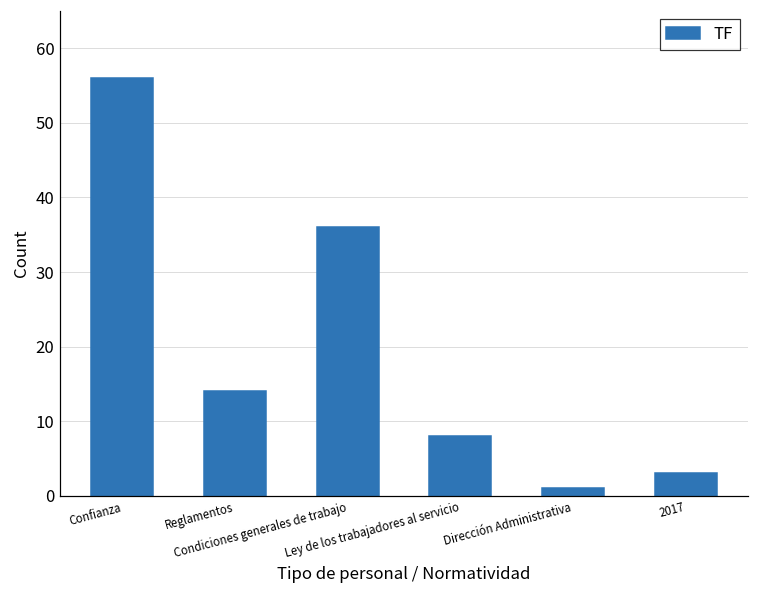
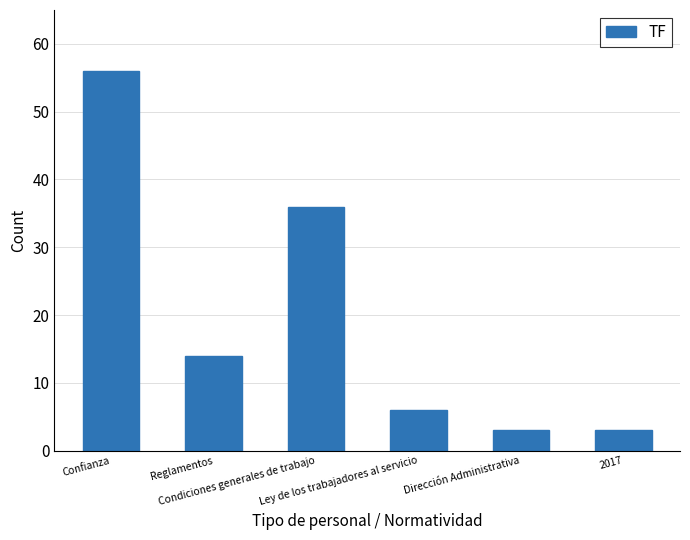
  {
    "Confianza": 56,
    "Reglamentos": 14,
    "Condiciones generales de trabajo": 36,
-   "Ley de los trabajadores al servicio": 8,
-   "Dirección Administrativa": 1,
+   "Ley de los trabajadores al servicio": 6,
+   "Dirección Administrativa": 3,
    "2017": 3
  }
